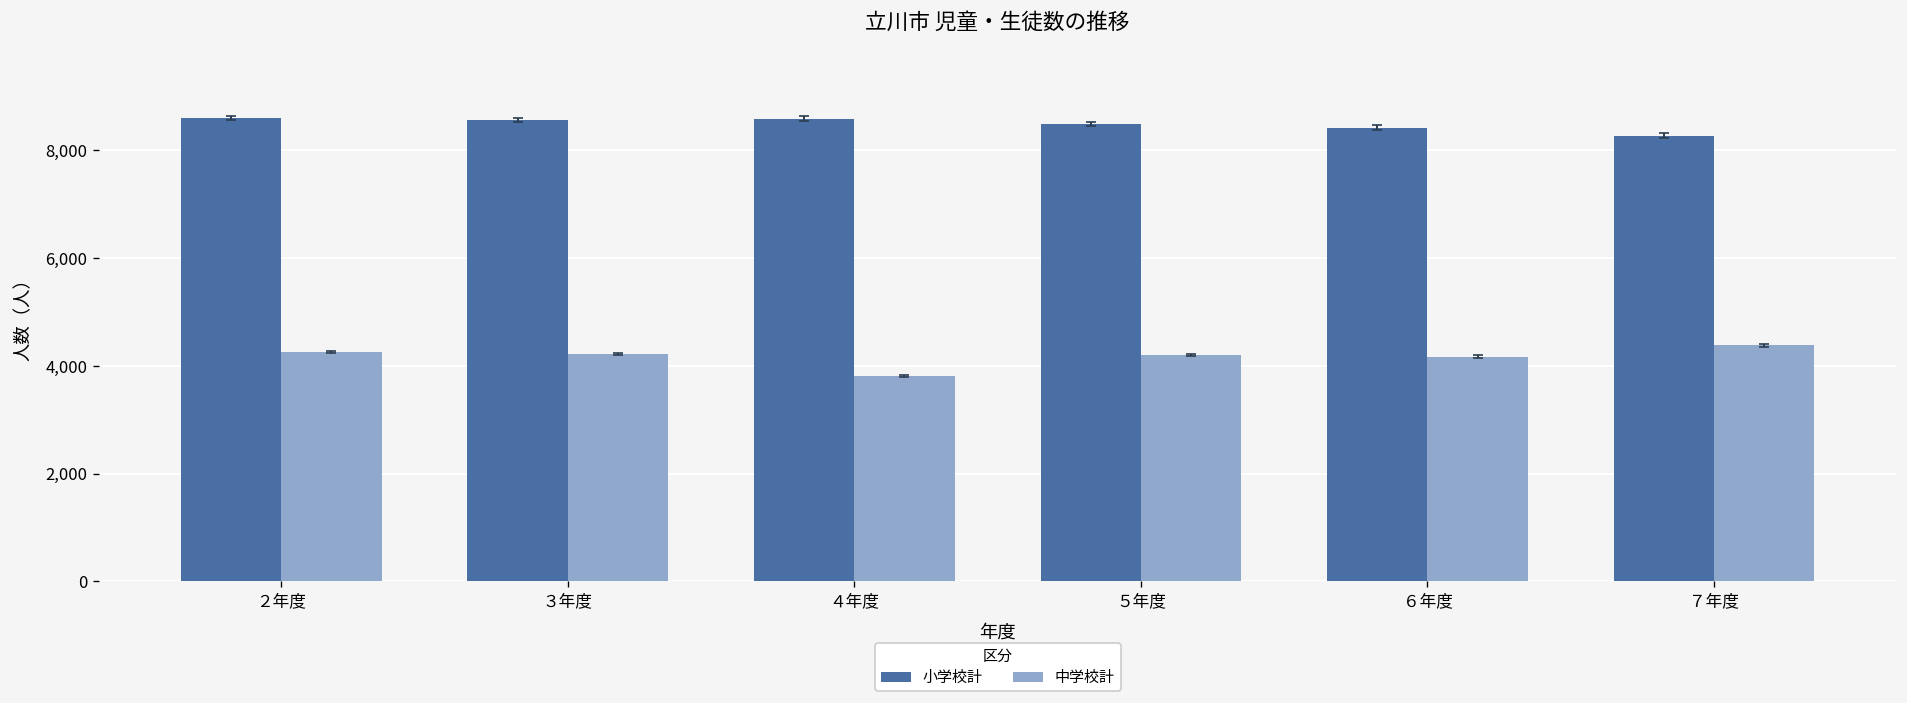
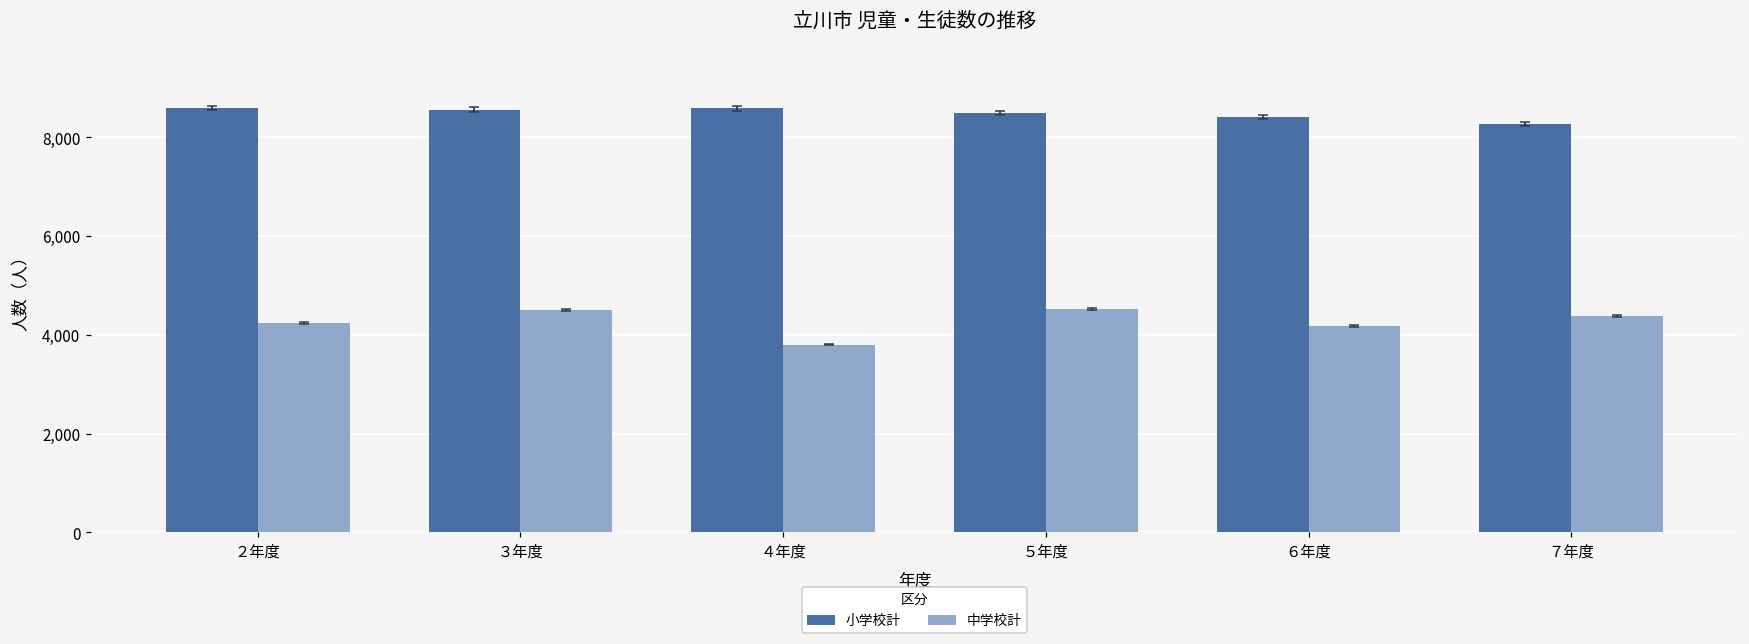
  {
    "中学校計": {
      "２年度": "4,300",
-     "３年度": "4,200",
+     "３年度": "4,500",
      "４年度": "3,800",
-     "５年度": "4,200",
+     "５年度": "4,500",
      "６年度": "4,200",
      "７年度": "4,400"
    }
  }
